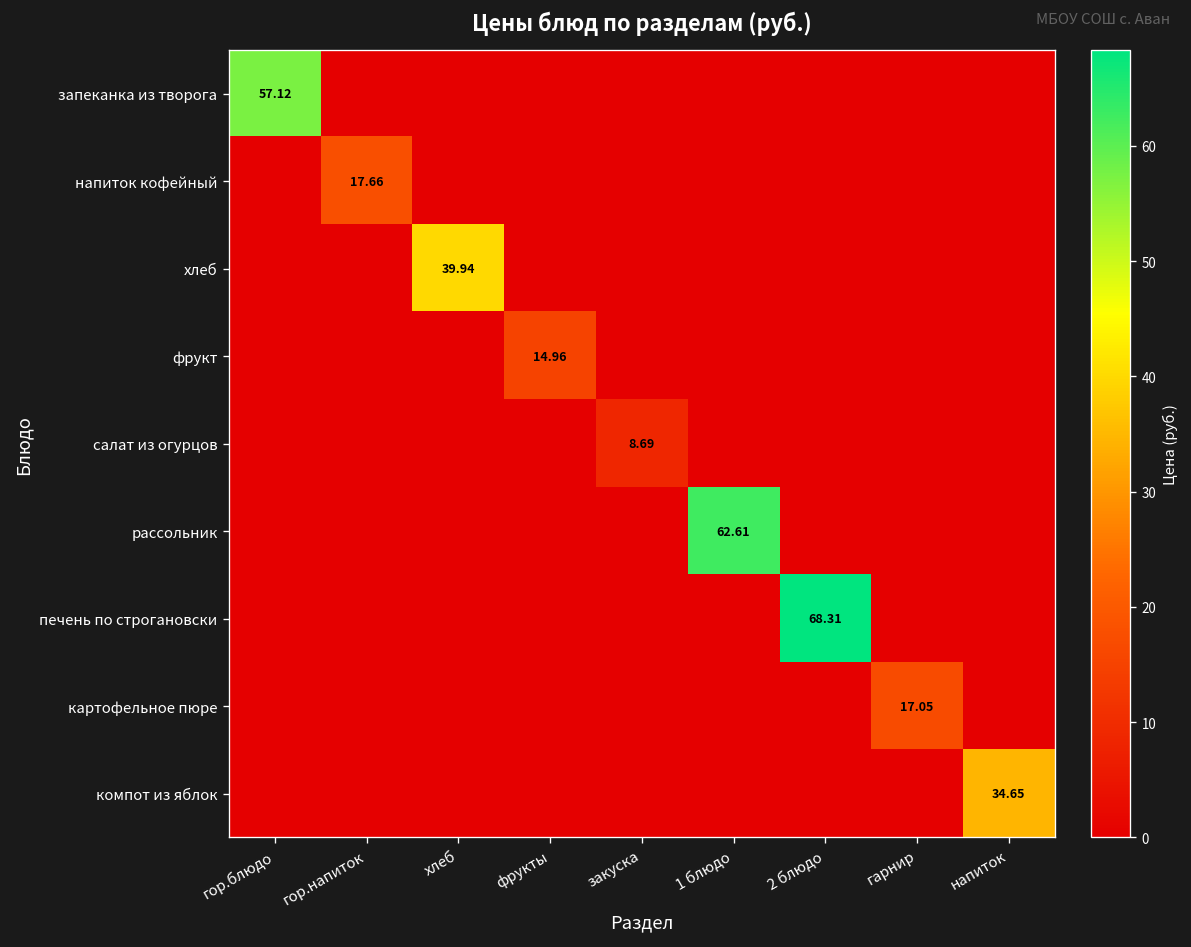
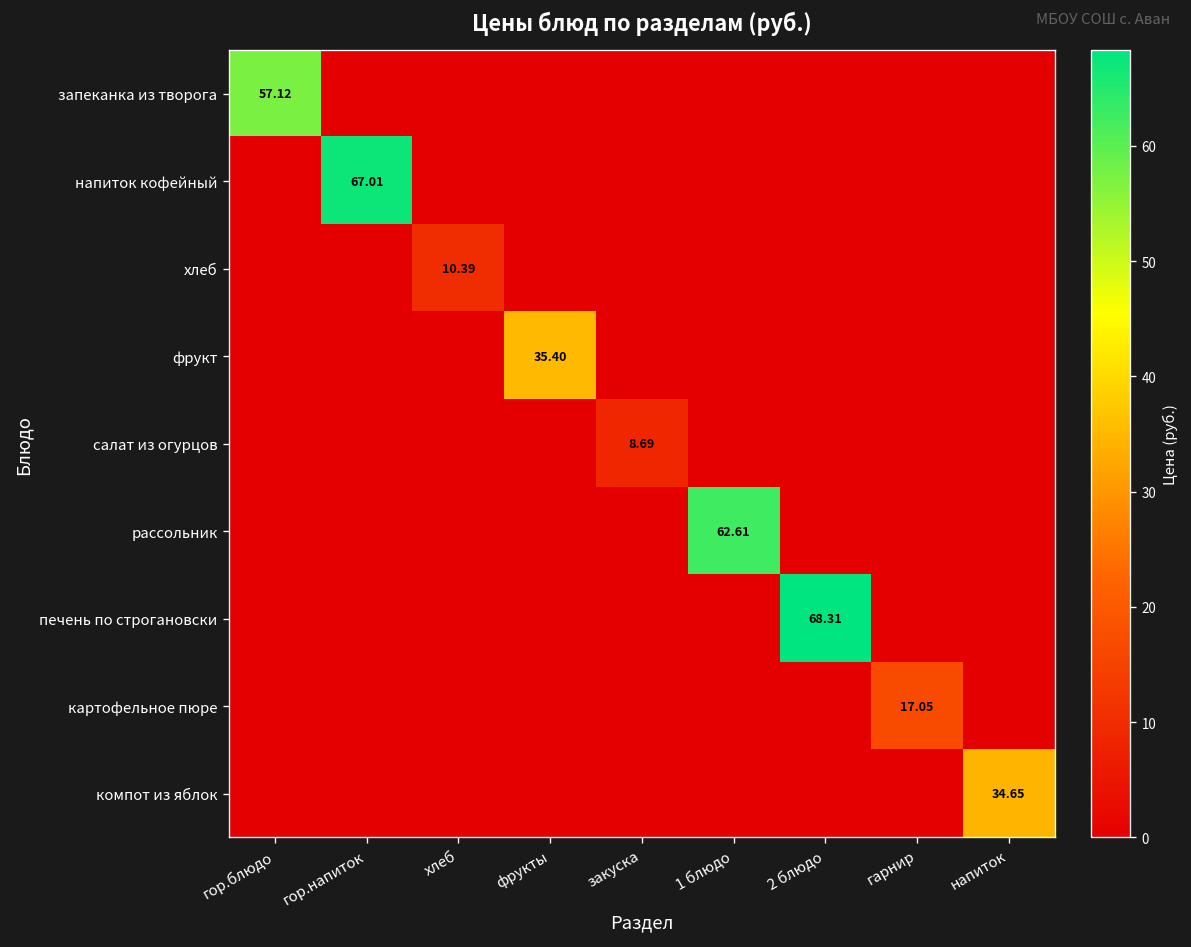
  {
    "запеканка из творога": {
      "гор.блюдо": 57.12
    },
    "напиток кофейный": {
-     "гор.напиток": 17.66
+     "гор.напиток": 67.01
    },
    "хлеб": {
-     "хлеб": 39.94
+     "хлеб": 10.39
    },
    "фрукт": {
-     "фрукты": 14.96
+     "фрукты": 35.40
    },
    "салат из огурцов": {
      "закуска": 8.69
    },
    "рассольник": {
      "1 блюдо": 62.61
    },
    "печень по строгановски": {
      "2 блюдо": 68.31
    },
    "картофельное пюре": {
      "гарнир": 17.05
    },
    "компот из яблок": {
      "напиток": 34.65
    }
  }
